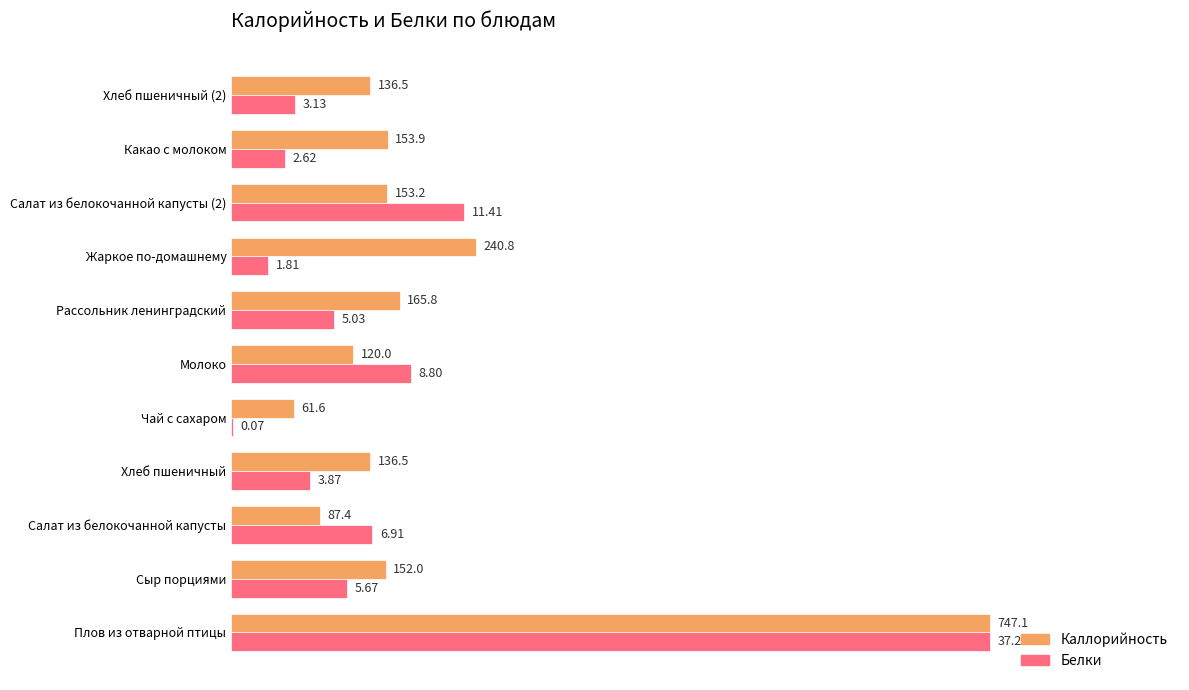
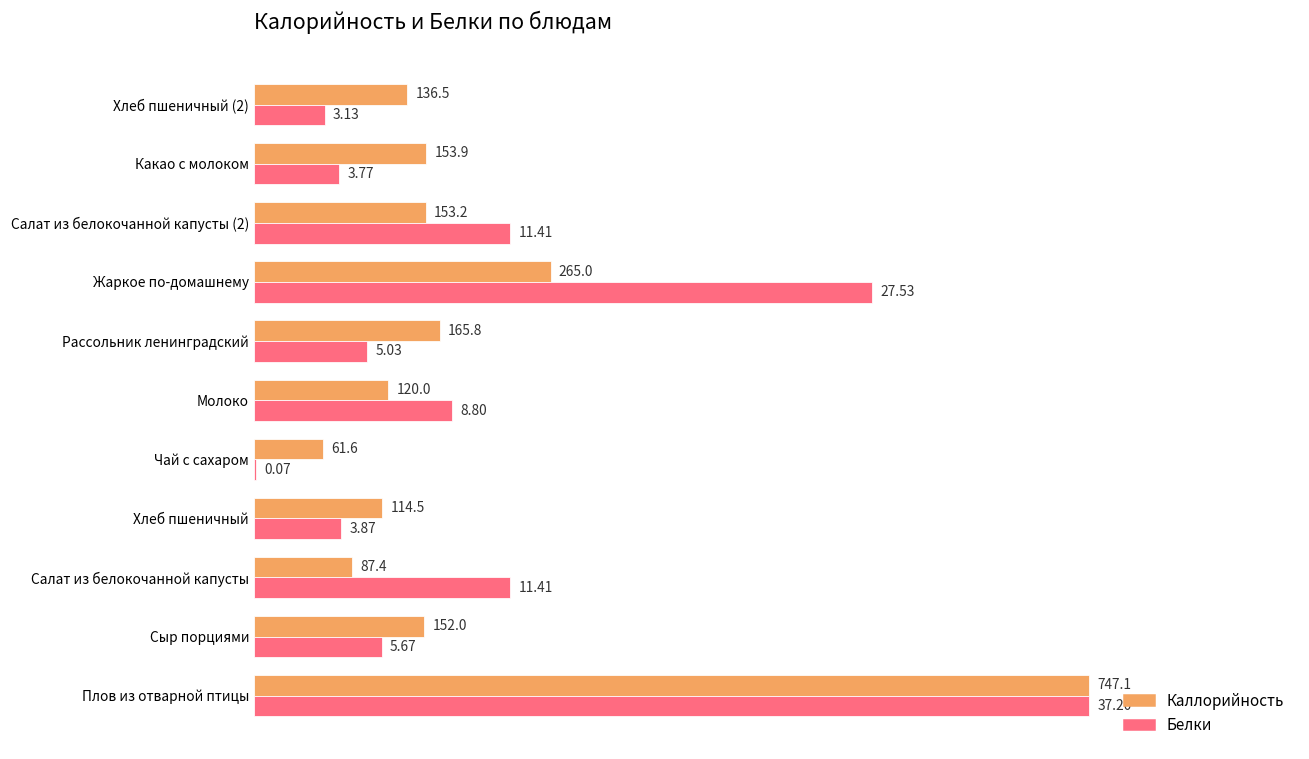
  {
    "Каллорийность": {
-     "Жаркое по-домашнему": 240.8,
-     "Хлеб пшеничный": 136.5
+     "Жаркое по-домашнему": 265.0,
+     "Хлеб пшеничный": 114.5
    },
    "Белки": {
-     "Какао с молоком": 2.62,
-     "Жаркое по-домашнему": 1.81,
-     "Салат из белокочанной капусты": 6.91
+     "Какао с молоком": 3.77,
+     "Жаркое по-домашнему": 27.53,
+     "Салат из белокочанной капусты": 11.41
    }
  }
